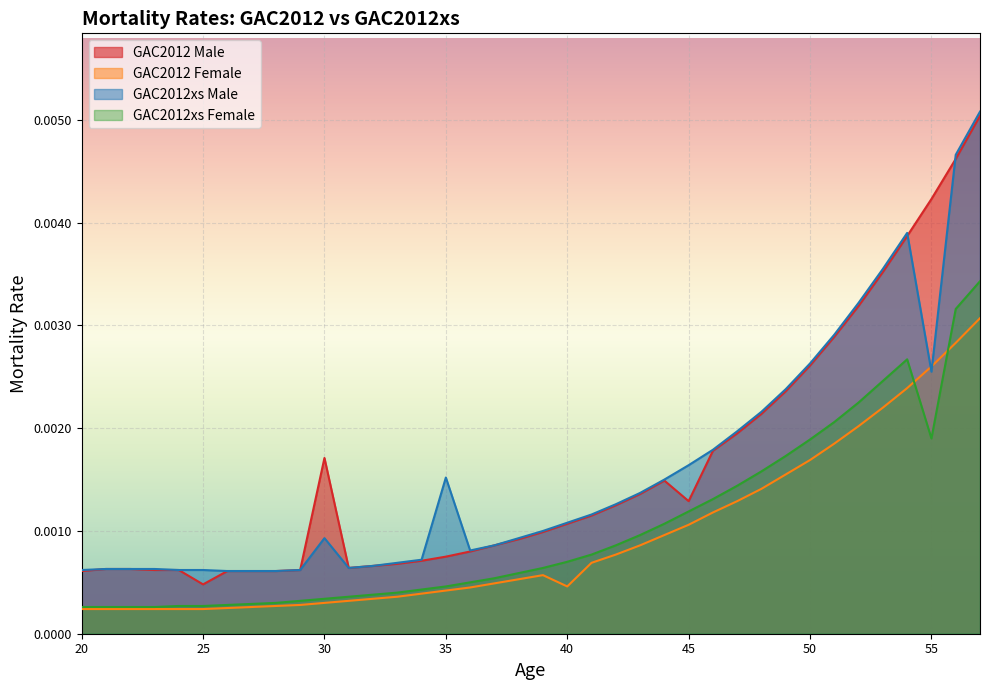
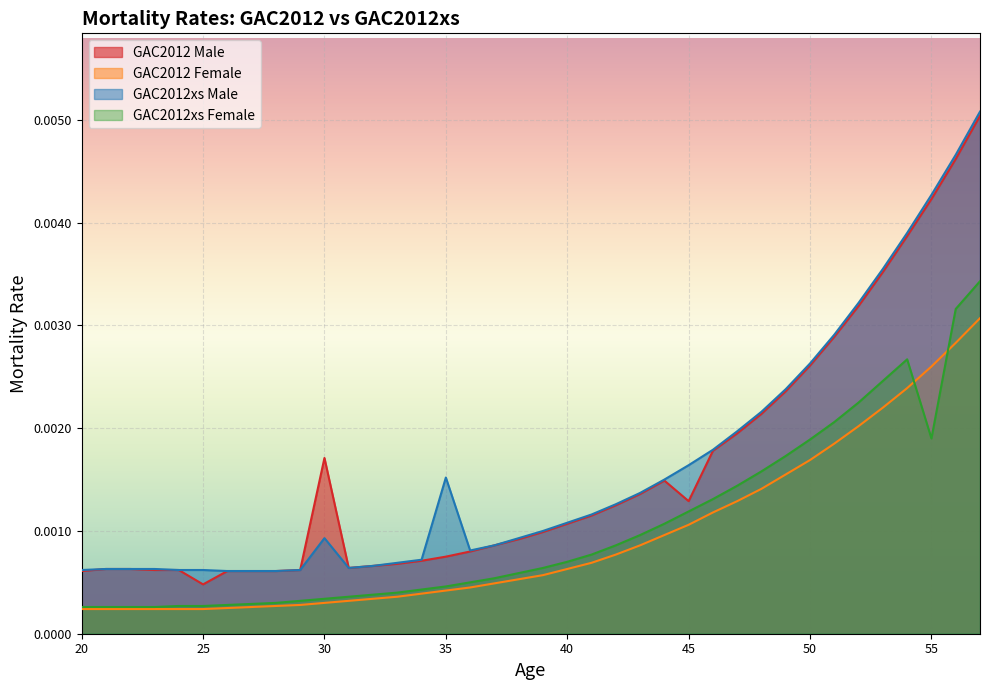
  {
    "GAC2012 Male": {
      "25": 0.00048,
      "30": 0.00171,
      "35": 0.00075,
      "45": 0.00129,
      "55": 0.00423
    },
    "GAC2012 Female": {
      "25": 0.00024,
      "30": 0.00030,
      "35": 0.00042,
-     "40": 0.00046,
+     "40": 0.00063,
      "45": 0.00106,
      "50": 0.00169,
      "55": 0.00260
    },
    "GAC2012xs Male": {
      "25": 0.00062,
      "30": 0.00093,
      "35": 0.00152,
      "45": 0.00164,
-     "55": 0.00255
+     "55": 0.00427
    },
    "GAC2012xs Female": {
      "25": 0.00027,
      "30": 0.00034,
      "35": 0.00046,
      "40": 0.00070,
      "45": 0.00119,
      "50": 0.00189,
      "55": 0.00190
    }
  }
